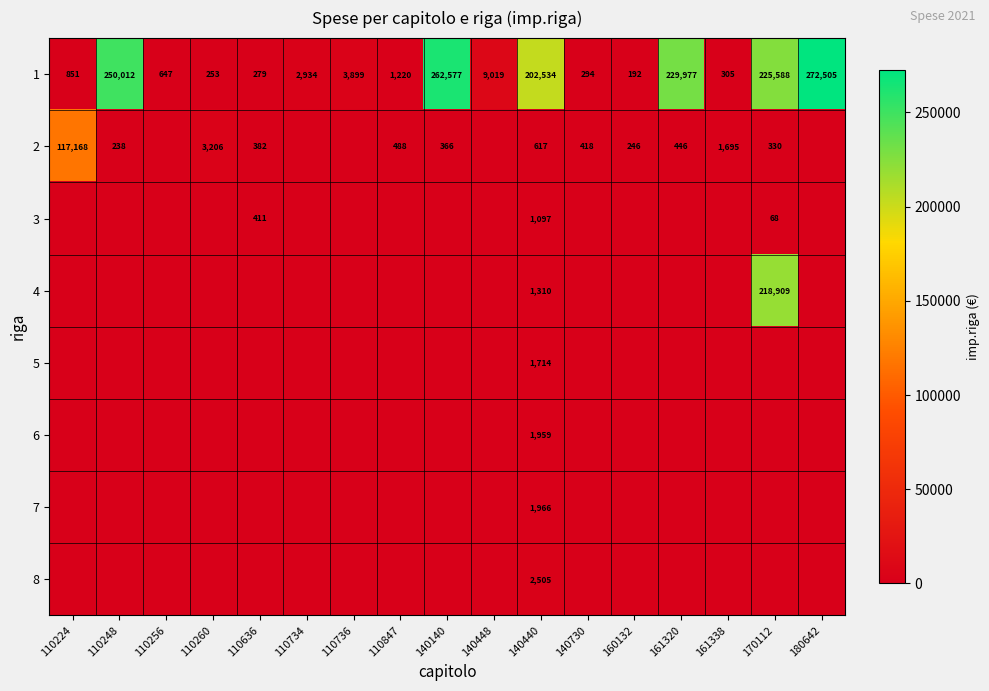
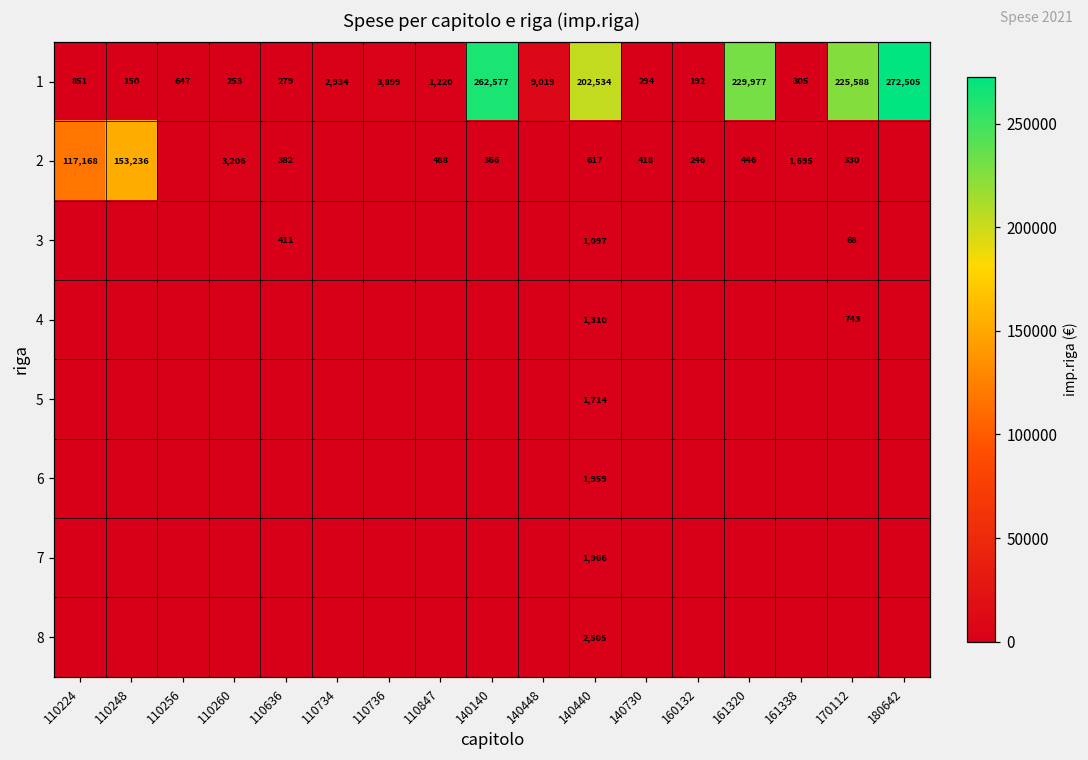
  {
    "1": {
      "110224": "851",
-     "110248": "250,012",
+     "110248": "150",
      "110256": "647",
      "110260": "253",
      "110636": "279",
      "110734": "2,934",
      "110736": "3,899",
      "110847": "1,220",
      "140140": "262,577",
      "140448": "9,019",
      "140440": "202,534",
      "140730": "294",
      "160132": "192",
      "161320": "229,977",
      "161338": "305",
      "170112": "225,588",
      "180642": "272,505"
    },
    "2": {
      "110224": "117,168",
-     "110248": "238",
+     "110248": "153,236",
      "110260": "3,206",
      "110636": "382",
      "110847": "488",
      "140140": "366",
      "140440": "617",
      "140730": "418",
      "160132": "246",
      "161320": "446",
      "161338": "1,695",
      "170112": "330"
    },
    "3": {
      "110636": "411",
      "140440": "1,097",
      "170112": "68"
    },
    "4": {
      "140440": "1,310",
-     "170112": "218,909"
+     "170112": "743"
    },
    "5": {
      "140440": "1,714"
    },
    "6": {
      "140440": "1,959"
    },
    "7": {
      "140440": "1,966"
    },
    "8": {
      "140440": "2,505"
    }
  }
